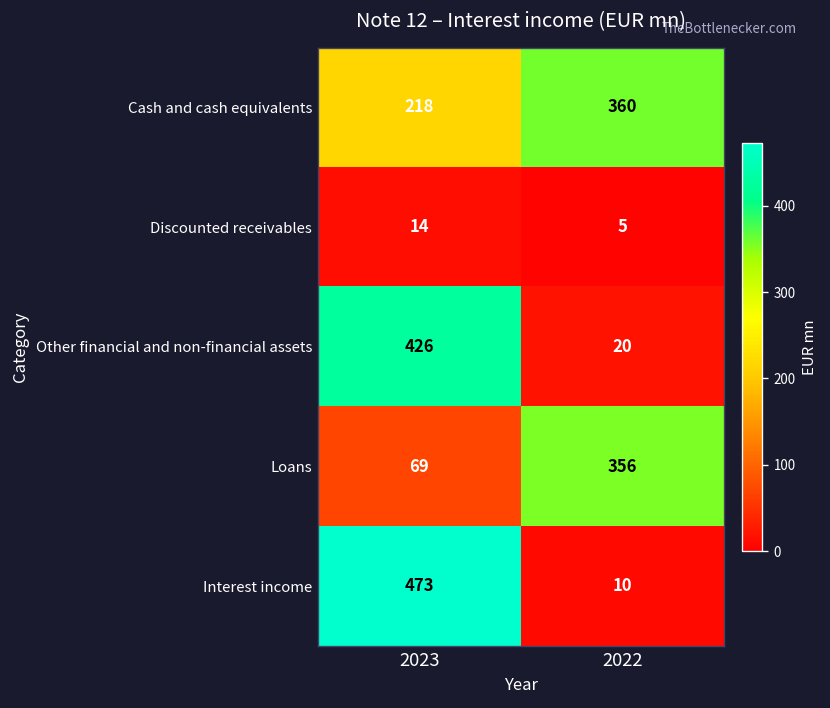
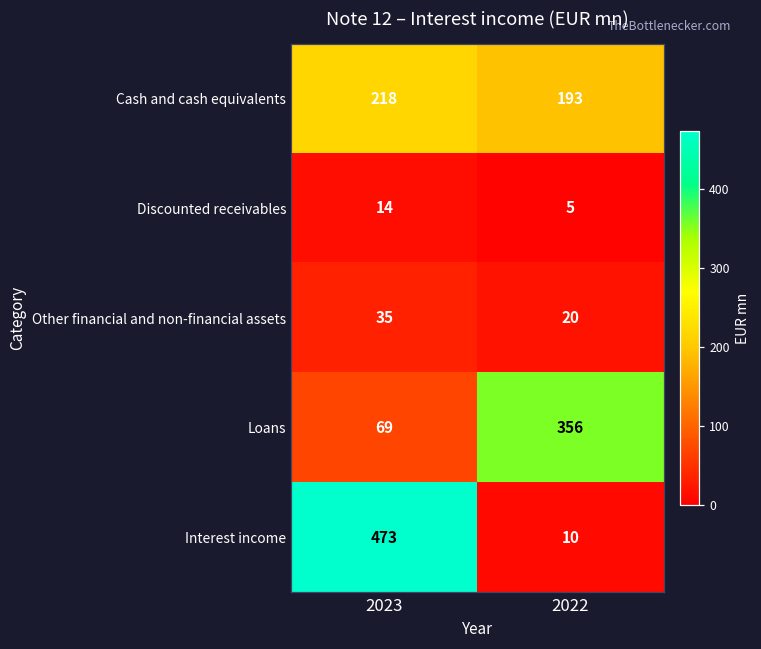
  {
    "Cash and cash equivalents": {
      "2023": 218,
-     "2022": 360
+     "2022": 193
    },
    "Discounted receivables": {
      "2023": 14,
      "2022": 5
    },
    "Other financial and non-financial assets": {
-     "2023": 426,
+     "2023": 35,
      "2022": 20
    },
    "Loans": {
      "2023": 69,
      "2022": 356
    },
    "Interest income": {
      "2023": 473,
      "2022": 10
    }
  }
